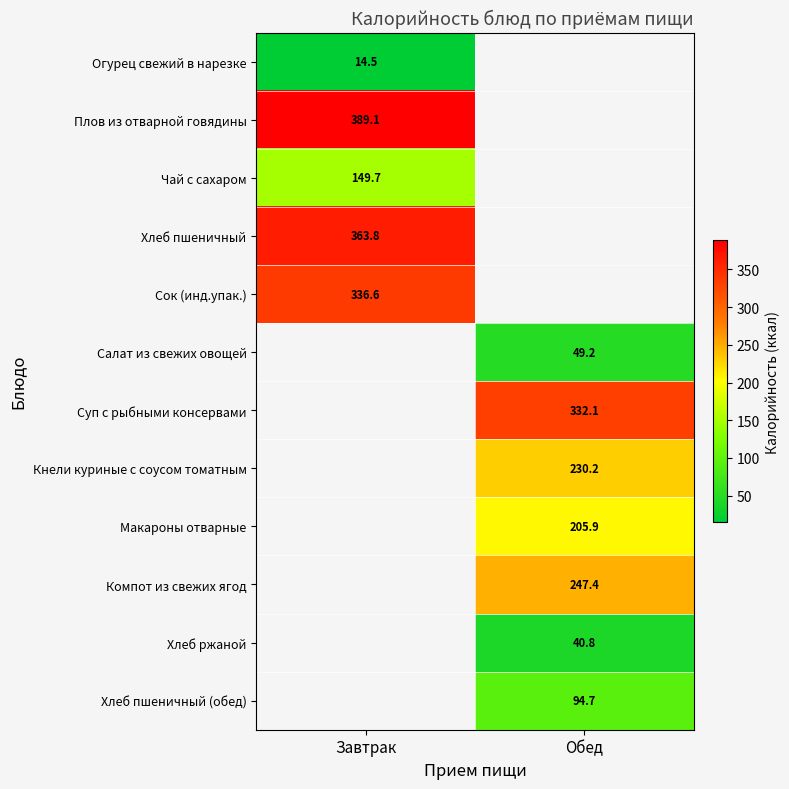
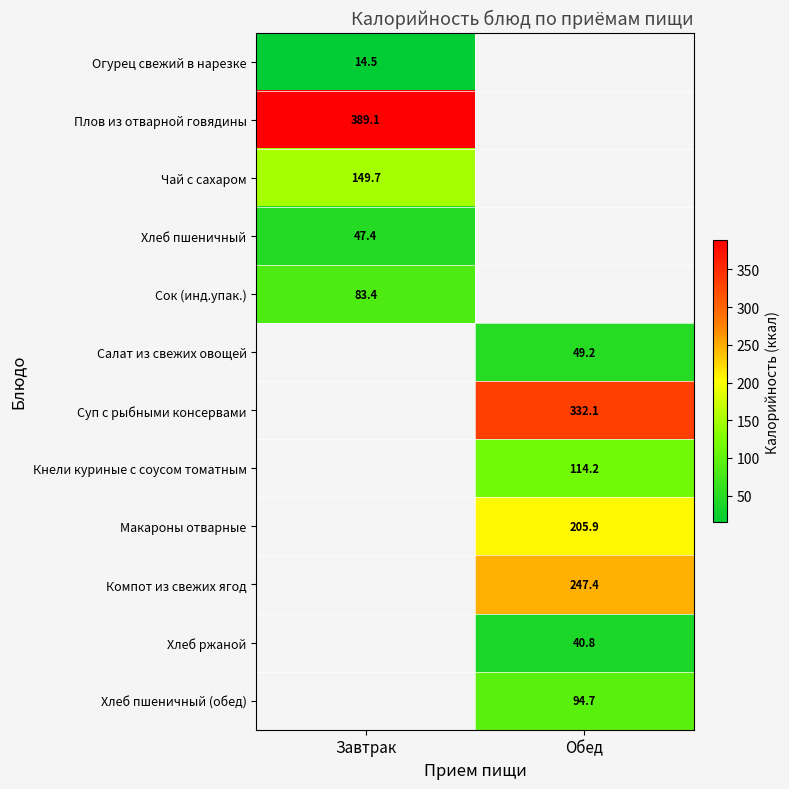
  {
    "Огурец свежий в нарезке": {
      "Завтрак": 14.5
    },
    "Плов из отварной говядины": {
      "Завтрак": 389.1
    },
    "Чай с сахаром": {
      "Завтрак": 149.7
    },
    "Хлеб пшеничный": {
-     "Завтрак": 363.8
+     "Завтрак": 47.4
    },
    "Сок (инд.упак.)": {
-     "Завтрак": 336.6
+     "Завтрак": 83.4
    },
    "Салат из свежих овощей": {
      "Обед": 49.2
    },
    "Суп с рыбными консервами": {
      "Обед": 332.1
    },
    "Кнели куриные с соусом томатным": {
-     "Обед": 230.2
+     "Обед": 114.2
    },
    "Макароны отварные": {
      "Обед": 205.9
    },
    "Компот из свежих ягод": {
      "Обед": 247.4
    },
    "Хлеб ржаной": {
      "Обед": 40.8
    },
    "Хлеб пшеничный (обед)": {
      "Обед": 94.7
    }
  }
